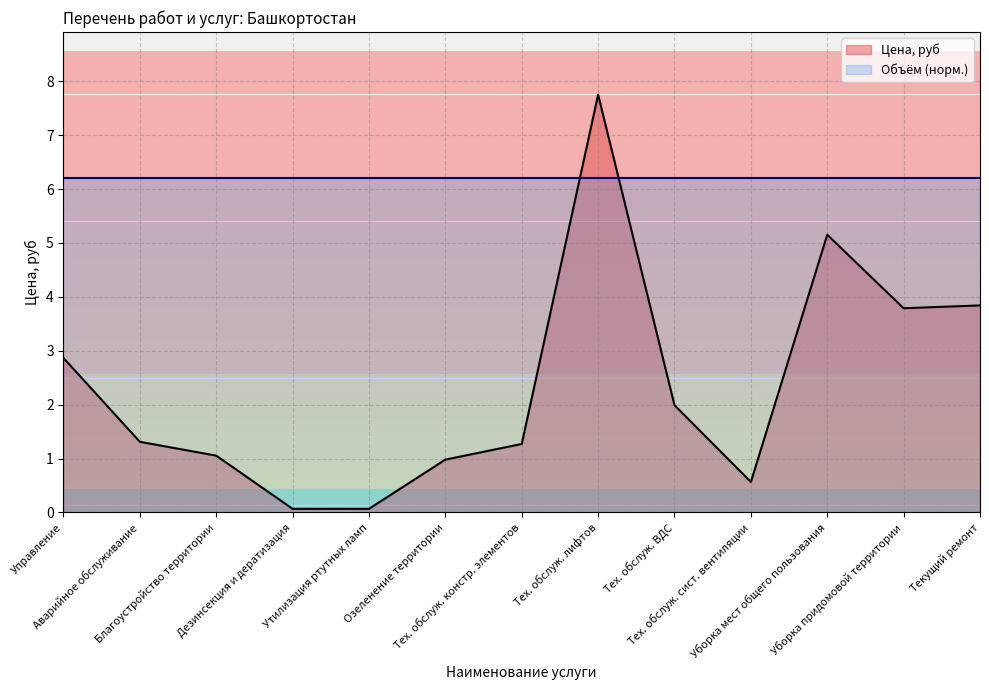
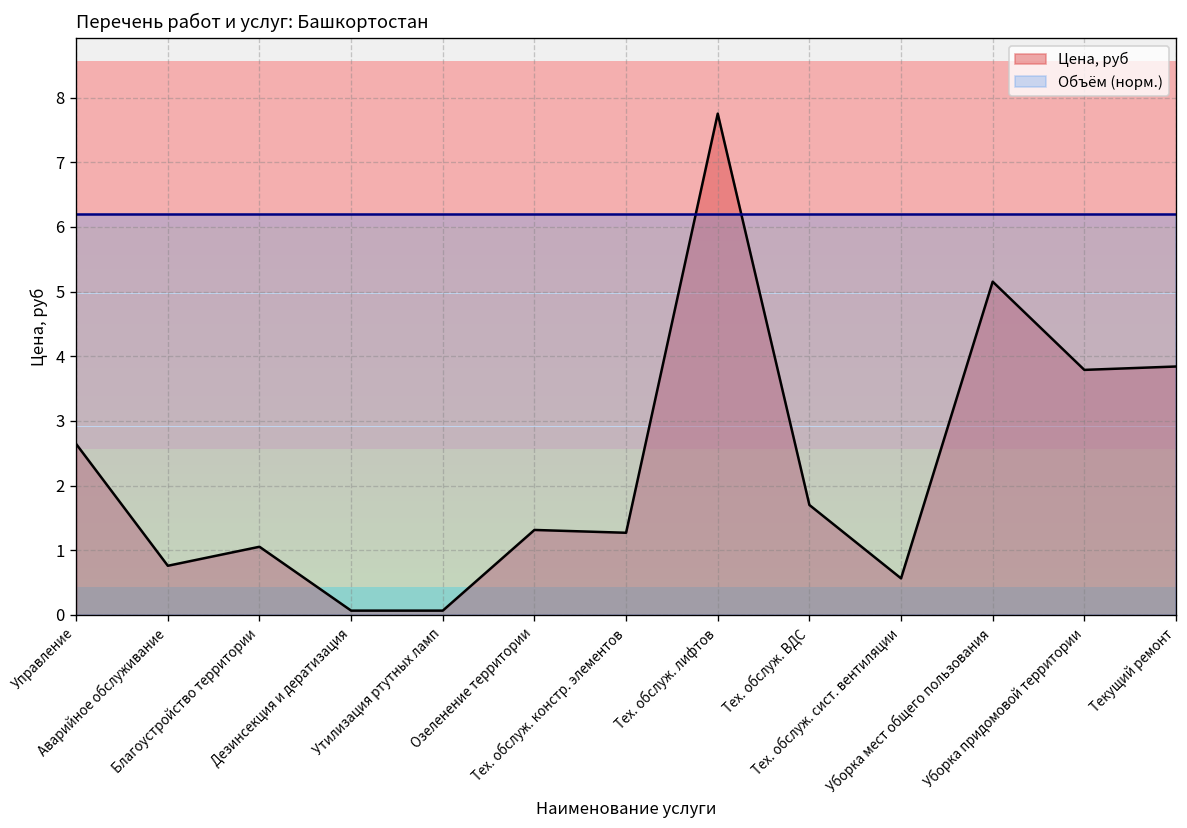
  {
    "Цена, руб": {
-     "Управление": 2.9,
-     "Аварийное обслуживание": 1.3,
+     "Управление": 2.6,
+     "Аварийное обслуживание": 0.8,
      "Благоустройство территории": 1.1,
      "Дезинсекция и дератизация": 0.1,
      "Утилизация ртутных ламп": 0.1,
-     "Озеленение территории": 1.0,
+     "Озеленение территории": 1.3,
      "Тех. обслуж. констр. элементов": 1.3,
      "Тех. обслуж. лифтов": 7.8,
-     "Тех. обслуж. ВДС": 2.0,
+     "Тех. обслуж. ВДС": 1.7,
      "Тех. обслуж. сист. вентиляции": 0.6,
      "Уборка мест общего пользования": 5.2,
      "Уборка придомовой территории": 3.8,
      "Текущий ремонт": 3.8
    },
    "Объём (норм.)": {
      "Управление": 6.2,
      "Аварийное обслуживание": 6.2,
      "Благоустройство территории": 6.2,
      "Дезинсекция и дератизация": 6.2,
      "Утилизация ртутных ламп": 6.2,
      "Озеленение территории": 6.2,
      "Тех. обслуж. констр. элементов": 6.2,
      "Тех. обслуж. лифтов": 6.2,
      "Тех. обслуж. ВДС": 6.2,
      "Тех. обслуж. сист. вентиляции": 6.2,
      "Уборка мест общего пользования": 6.2,
      "Уборка придомовой территории": 6.2,
      "Текущий ремонт": 6.2
    }
  }
